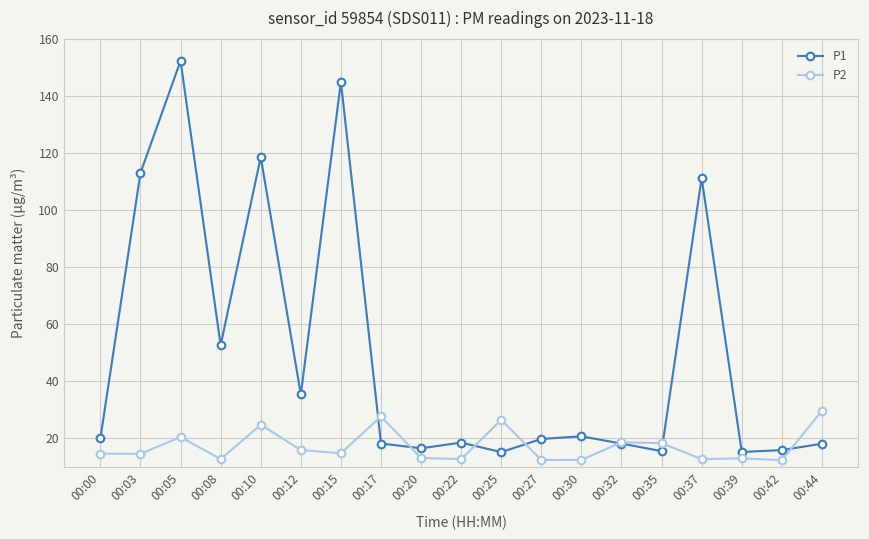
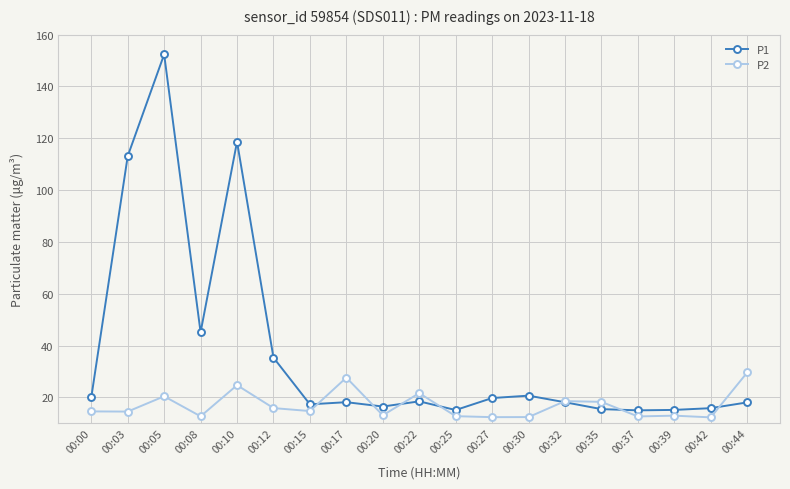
  {
    "P1": {
      "00:00": 20,
      "00:03": 113,
      "00:05": 152,
-     "00:08": 53,
+     "00:08": 45,
      "00:10": 119,
      "00:12": 35,
-     "00:15": 145,
+     "00:15": 17,
      "00:17": 18,
      "00:20": 16,
      "00:22": 18,
      "00:25": 15,
      "00:27": 20,
      "00:30": 21,
      "00:35": 15,
-     "00:37": 111,
+     "00:37": 15,
      "00:39": 15,
      "00:42": 16,
      "00:44": 18
    },
    "P2": {
      "00:00": 15,
      "00:03": 15,
      "00:05": 20,
      "00:08": 13,
      "00:10": 25,
      "00:12": 16,
      "00:15": 15,
      "00:17": 28,
      "00:20": 13,
-     "00:22": 13,
-     "00:25": 26,
+     "00:22": 22,
+     "00:25": 13,
      "00:27": 12,
      "00:30": 12,
      "00:35": 18,
      "00:37": 13,
      "00:39": 13,
      "00:42": 12,
      "00:44": 30
    }
  }
